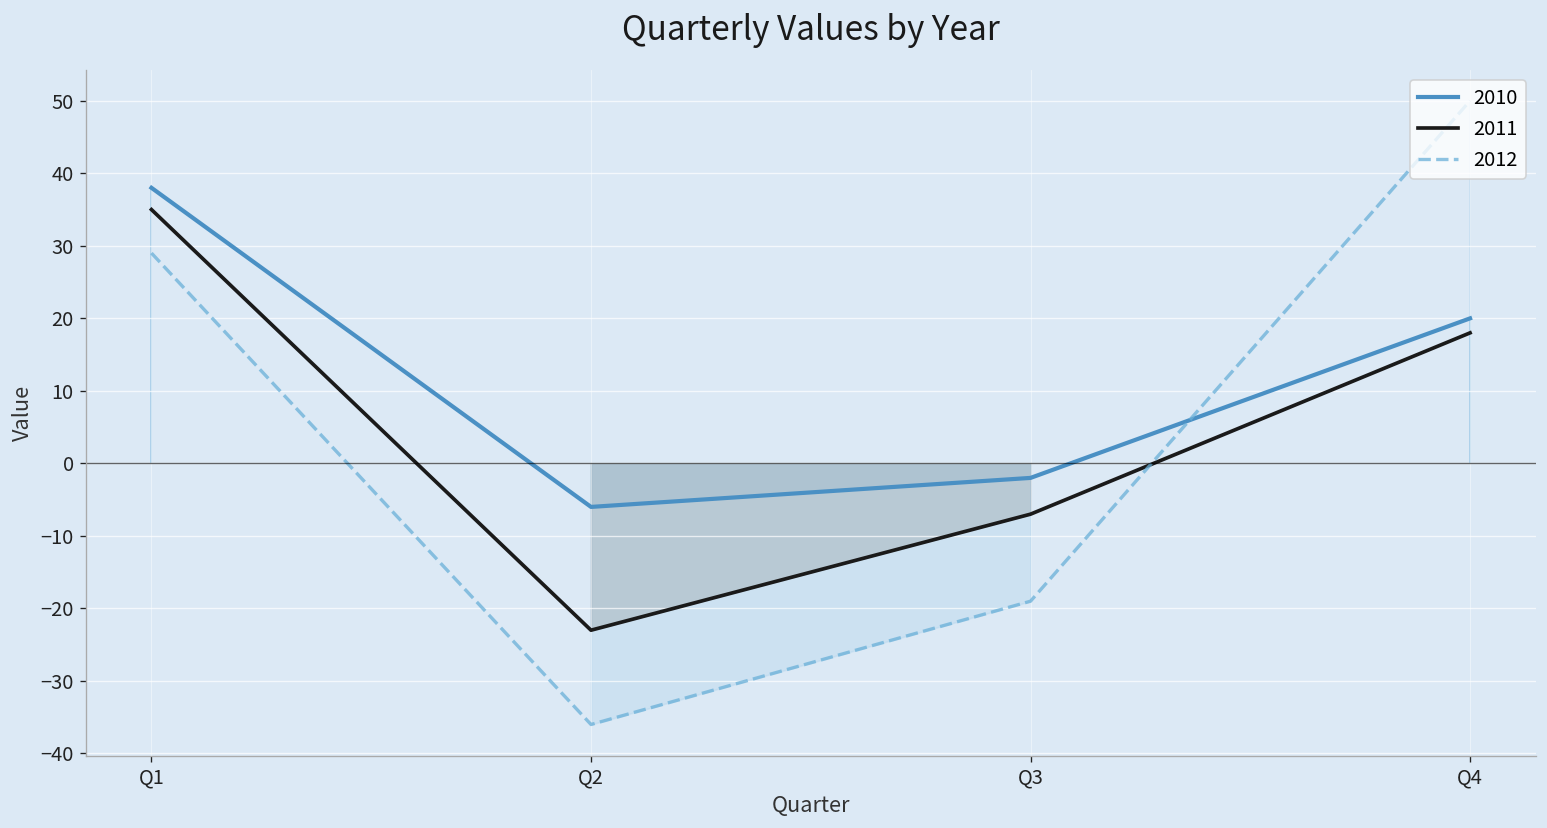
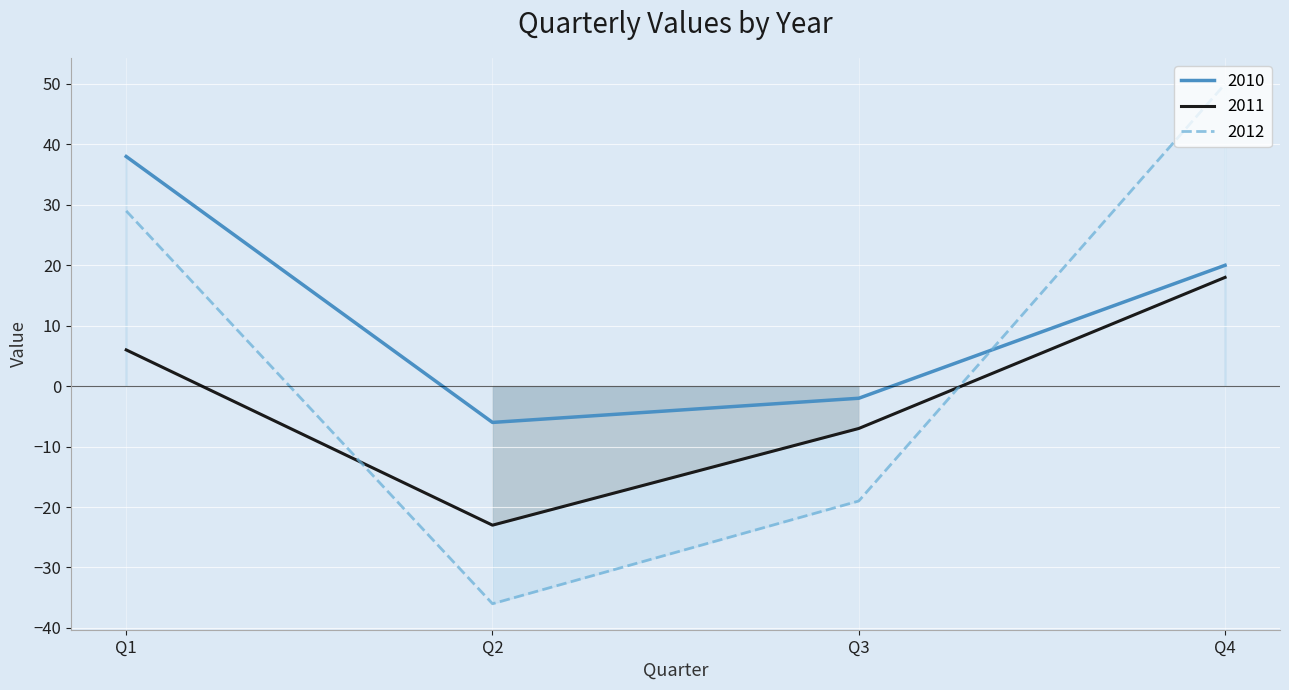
  {
    "2011": {
-     "Q1": 35,
+     "Q1": 6,
      "Q2": -23,
      "Q3": -7,
      "Q4": 18
    }
  }
